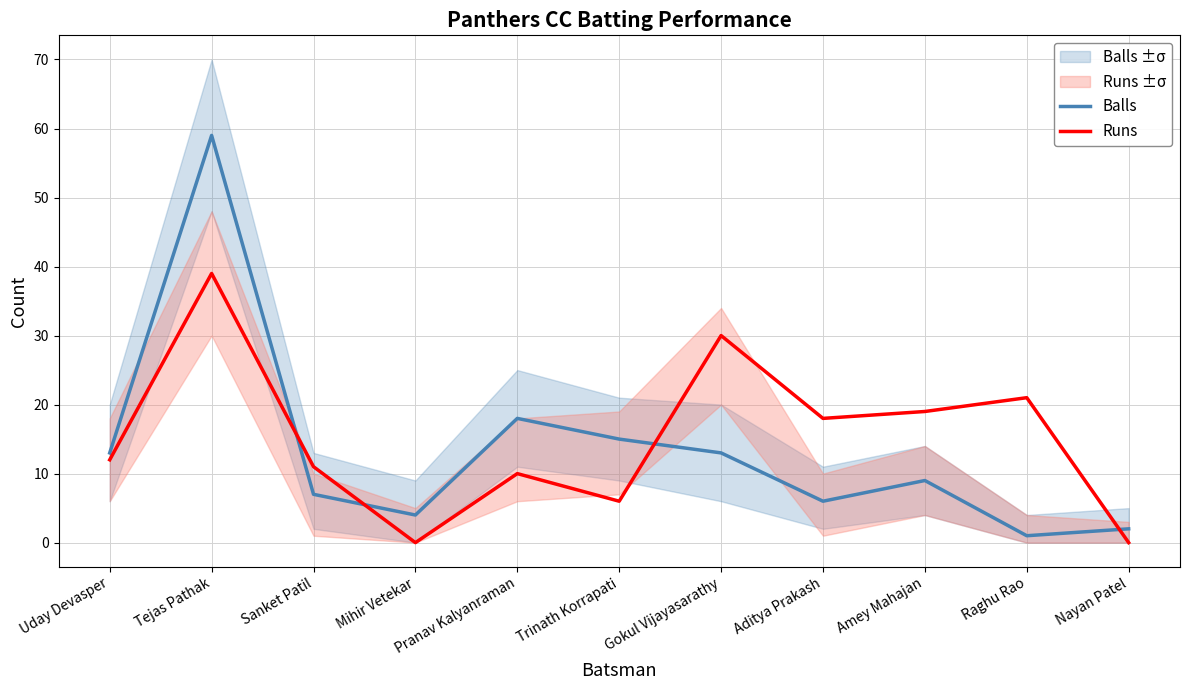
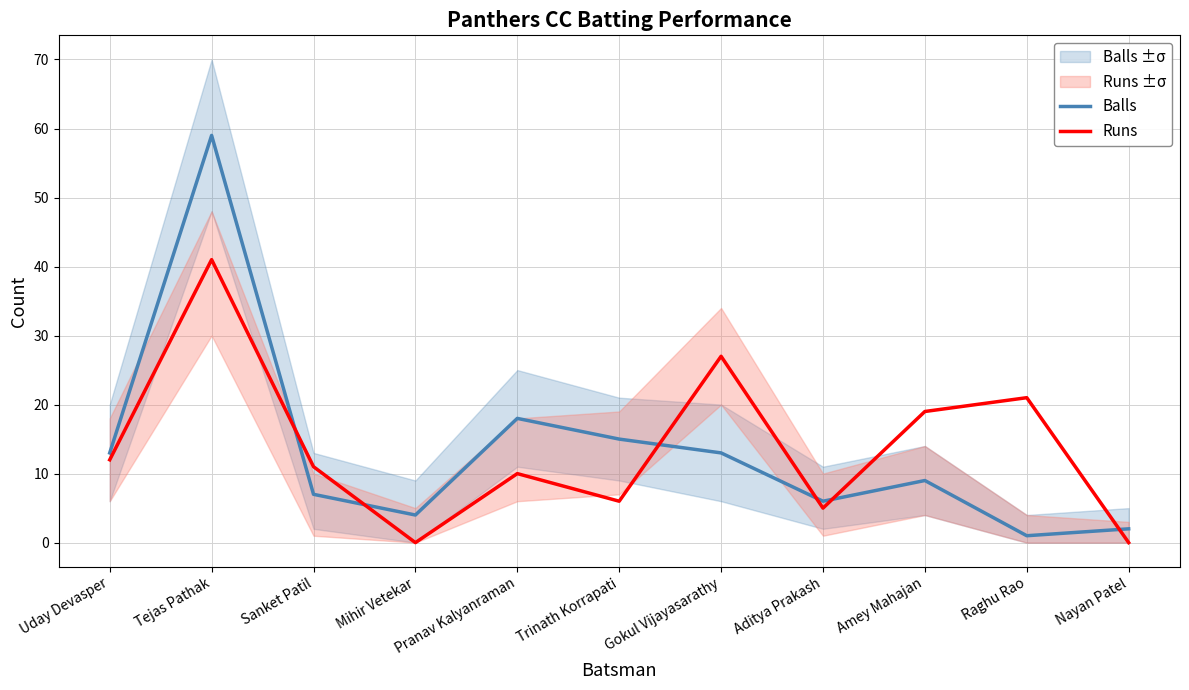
  {
    "Runs": {
      "Uday Devasper": 12,
-     "Tejas Pathak": 39,
+     "Tejas Pathak": 41,
      "Sanket Patil": 11,
      "Mihir Vetekar": 0,
      "Pranav Kalyanraman": 10,
      "Trinath Korrapati": 6,
-     "Gokul Vijayasarathy": 30,
-     "Aditya Prakash": 18,
+     "Gokul Vijayasarathy": 27,
+     "Aditya Prakash": 5,
      "Amey Mahajan": 19,
      "Raghu Rao": 21,
      "Nayan Patel": 0
    }
  }
